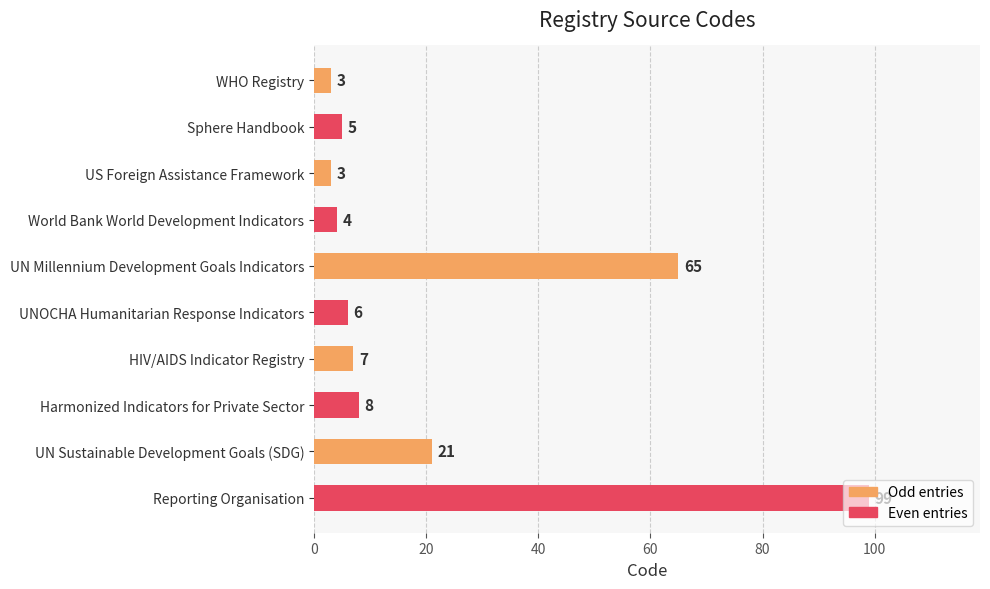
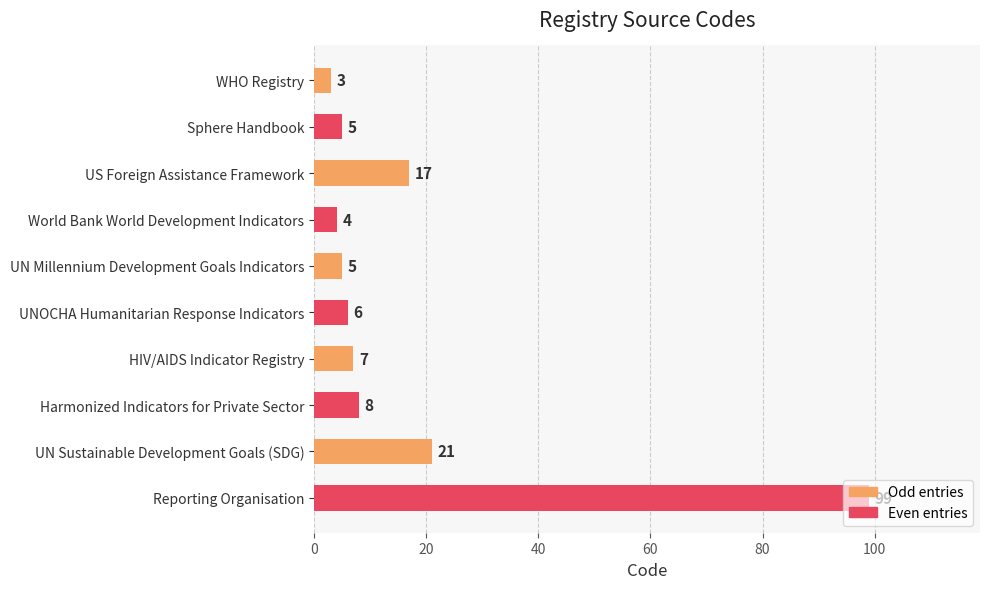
  {
    "WHO Registry": 3,
    "Sphere Handbook": 5,
-   "US Foreign Assistance Framework": 3,
+   "US Foreign Assistance Framework": 17,
    "World Bank World Development Indicators": 4,
-   "UN Millennium Development Goals Indicators": 65,
+   "UN Millennium Development Goals Indicators": 5,
    "UNOCHA Humanitarian Response Indicators": 6,
    "HIV/AIDS Indicator Registry": 7,
    "Harmonized Indicators for Private Sector": 8,
    "UN Sustainable Development Goals (SDG)": 21
  }
